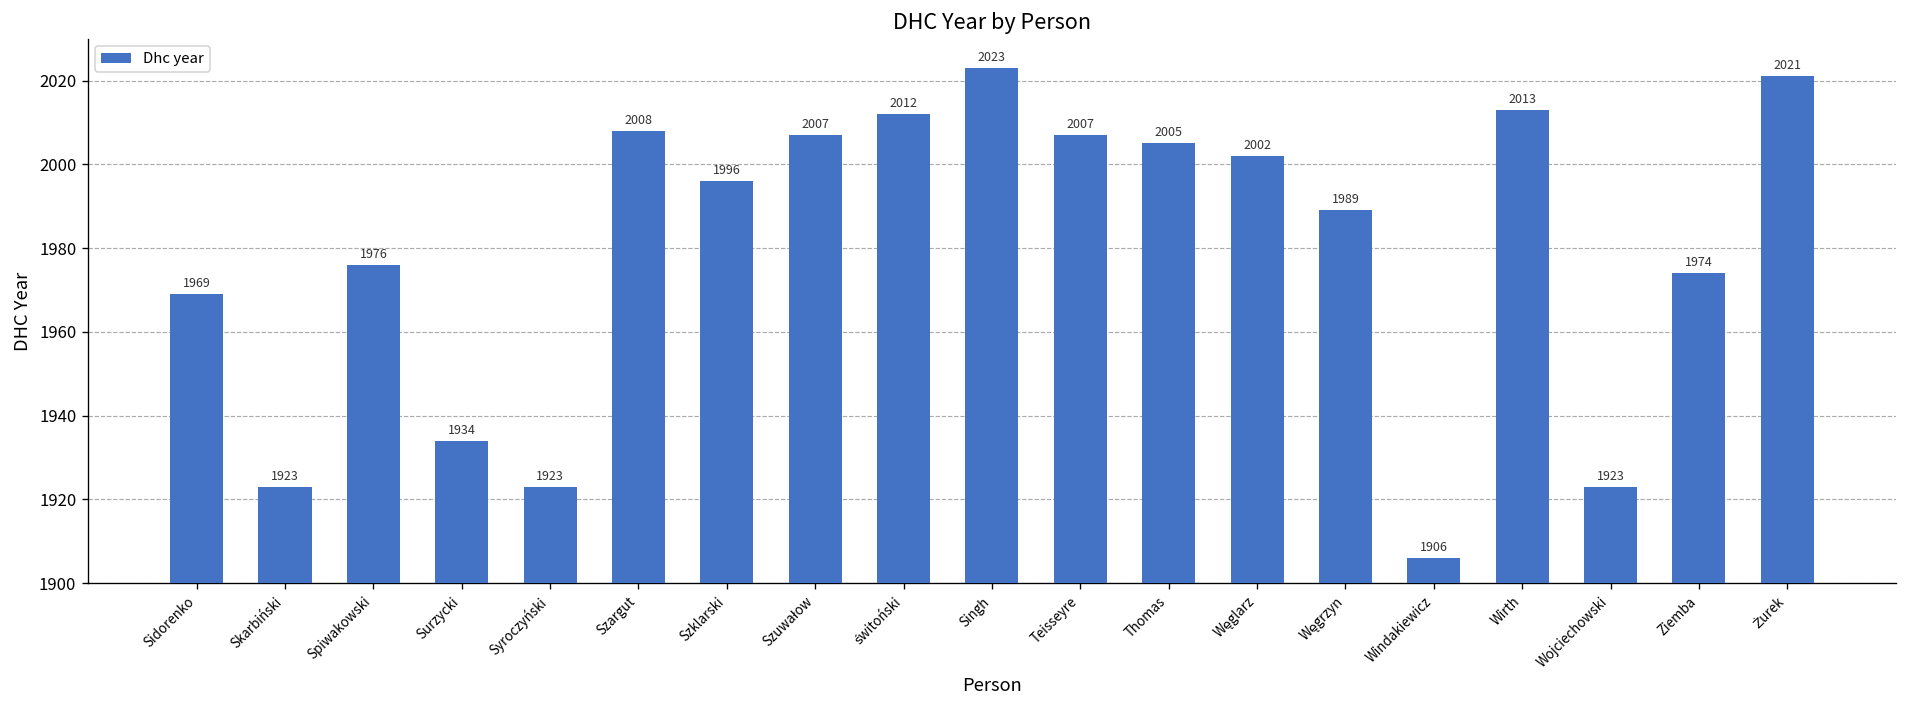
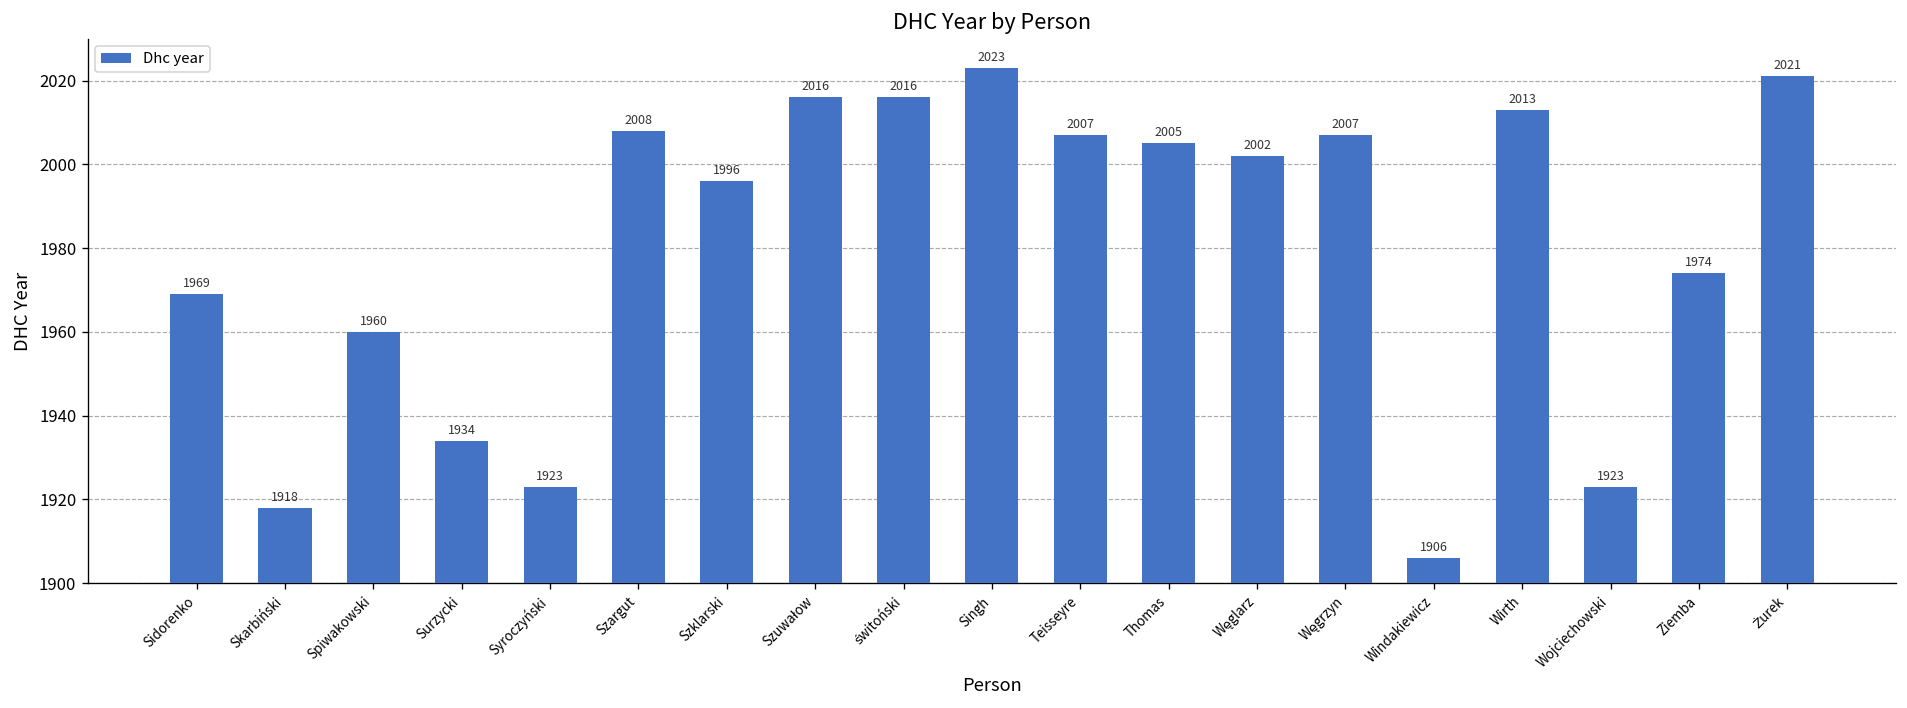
  {
    "Sidorenko": 1969,
-   "Skarbiński": 1923,
-   "Spiwakowski": 1976,
+   "Skarbiński": 1918,
+   "Spiwakowski": 1960,
    "Surzycki": 1934,
    "Syroczyński": 1923,
    "Szargut": 2008,
    "Szklarski": 1996,
-   "Szuwałow": 2007,
-   "świtoński": 2012,
+   "Szuwałow": 2016,
+   "świtoński": 2016,
    "Singh": 2023,
    "Teisseyre": 2007,
    "Thomas": 2005,
    "Węglarz": 2002,
-   "Węgrzyn": 1989,
+   "Węgrzyn": 2007,
    "Windakiewicz": 1906,
    "Wirth": 2013,
    "Wojciechowski": 1923,
    "Ziemba": 1974,
    "Żurek": 2021
  }
